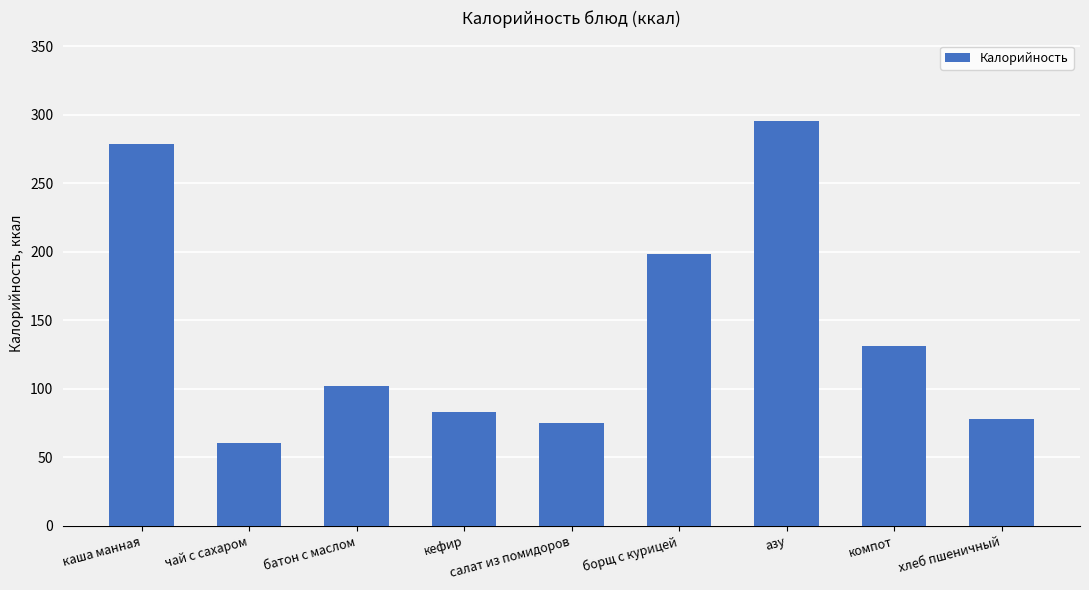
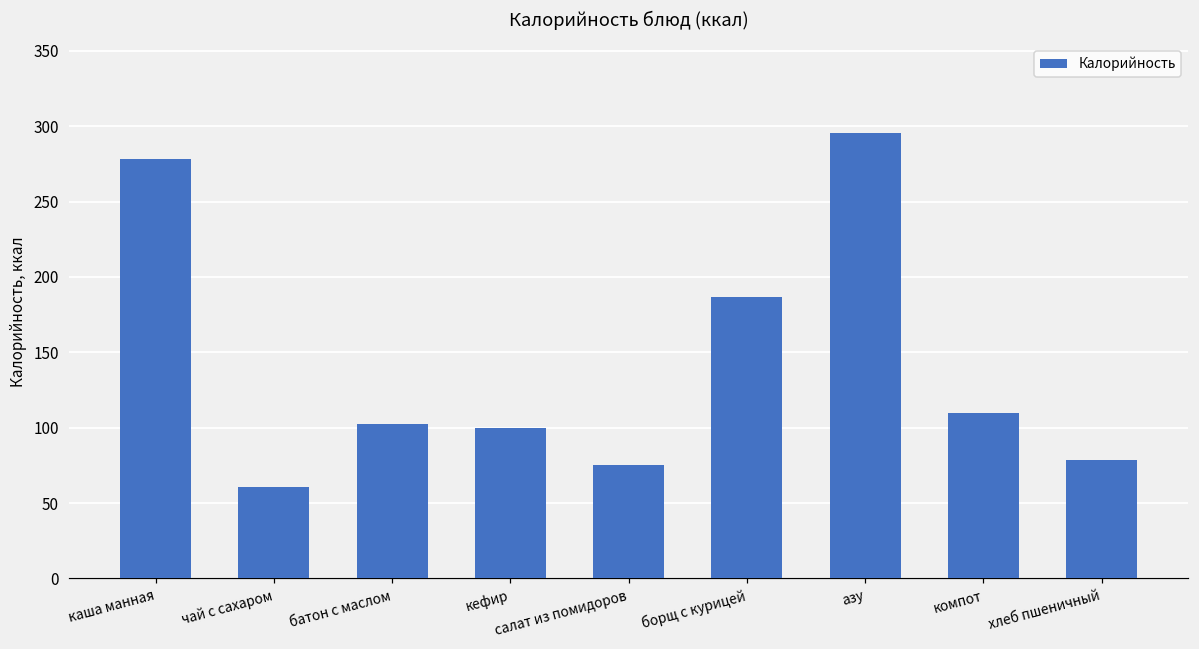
  {
    "каша манная": 278,
    "чай с сахаром": 60,
    "батон с маслом": 102,
-   "кефир": 83,
+   "кефир": 100,
    "салат из помидоров": 75,
-   "борщ с курицей": 198,
+   "борщ с курицей": 187,
    "азу": 295,
-   "компот": 131,
+   "компот": 110,
    "хлеб пшеничный": 78
  }
